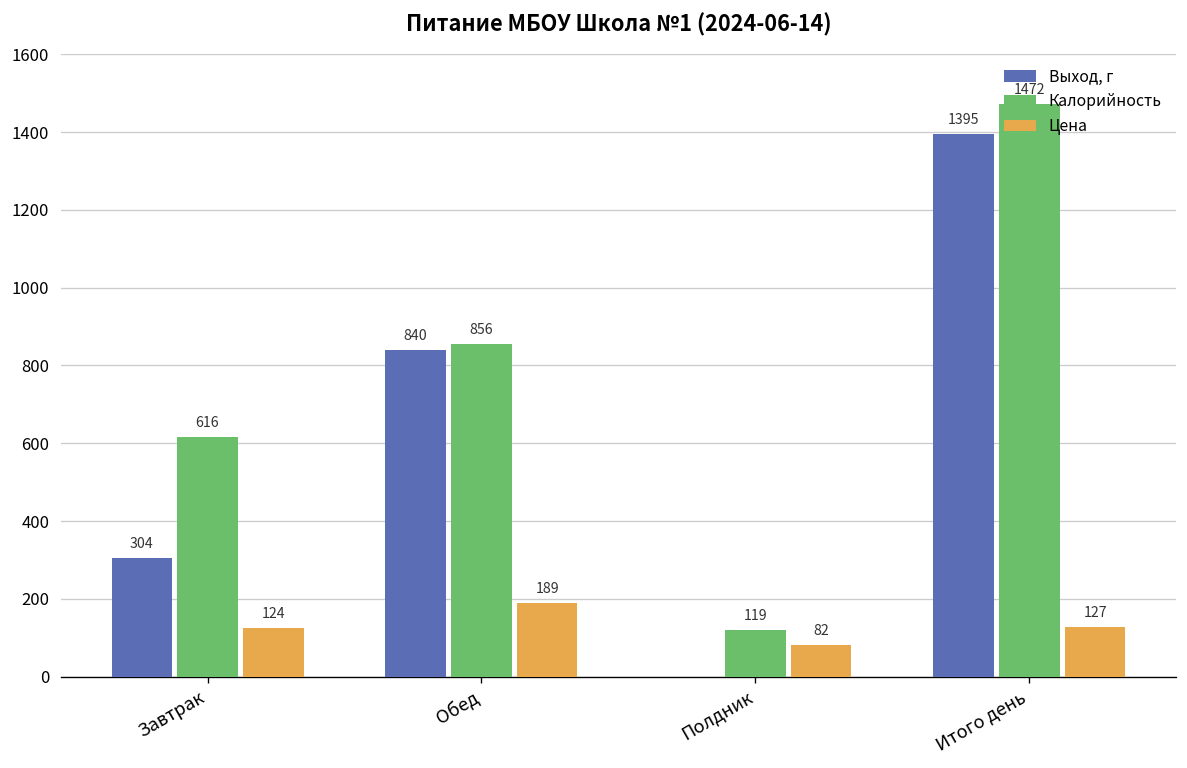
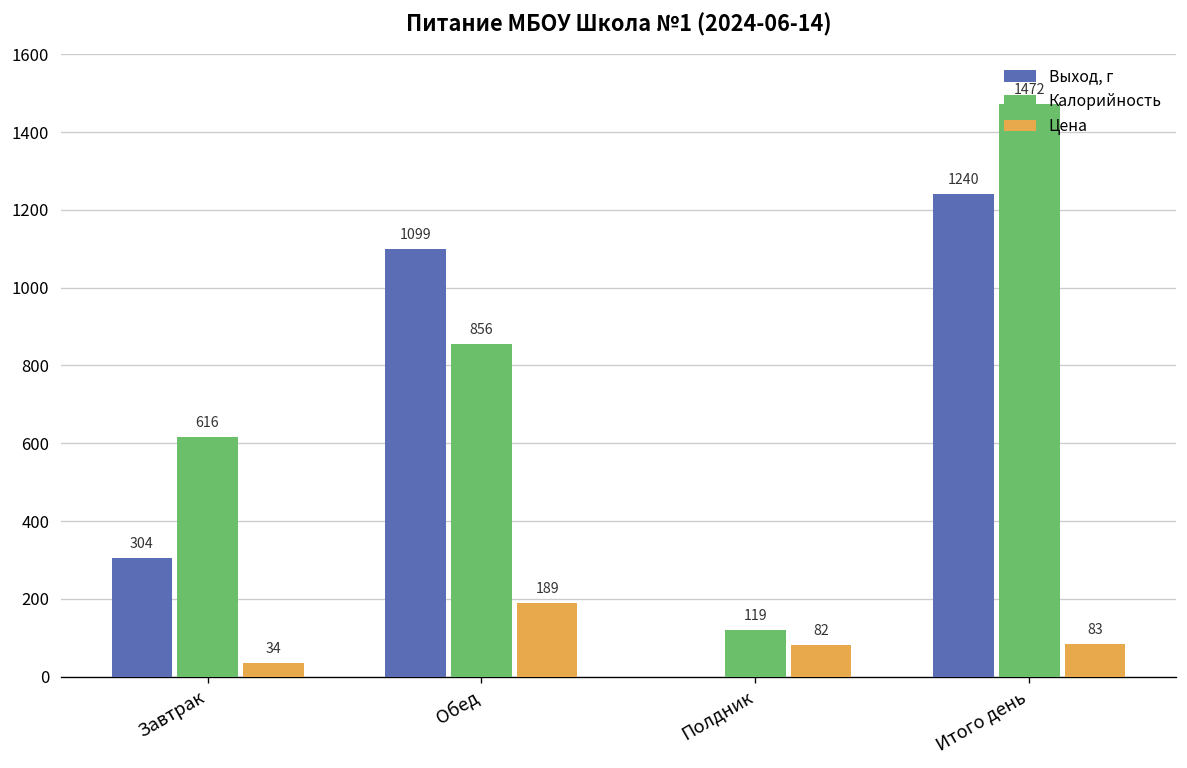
  {
    "Выход, г": {
      "Завтрак": 304,
-     "Обед": 840,
-     "Итого день": 1395
+     "Обед": 1099,
+     "Итого день": 1240
    },
    "Калорийность": {
      "Завтрак": 616,
      "Обед": 856,
      "Полдник": 119,
      "Итого день": 1472
    },
    "Цена": {
-     "Завтрак": 124,
+     "Завтрак": 34,
      "Обед": 189,
      "Полдник": 82,
-     "Итого день": 127
+     "Итого день": 83
    }
  }
